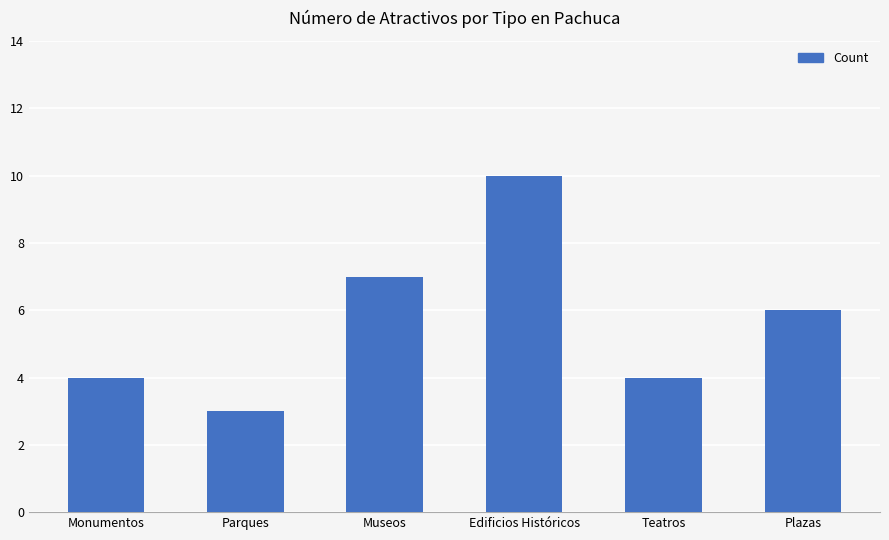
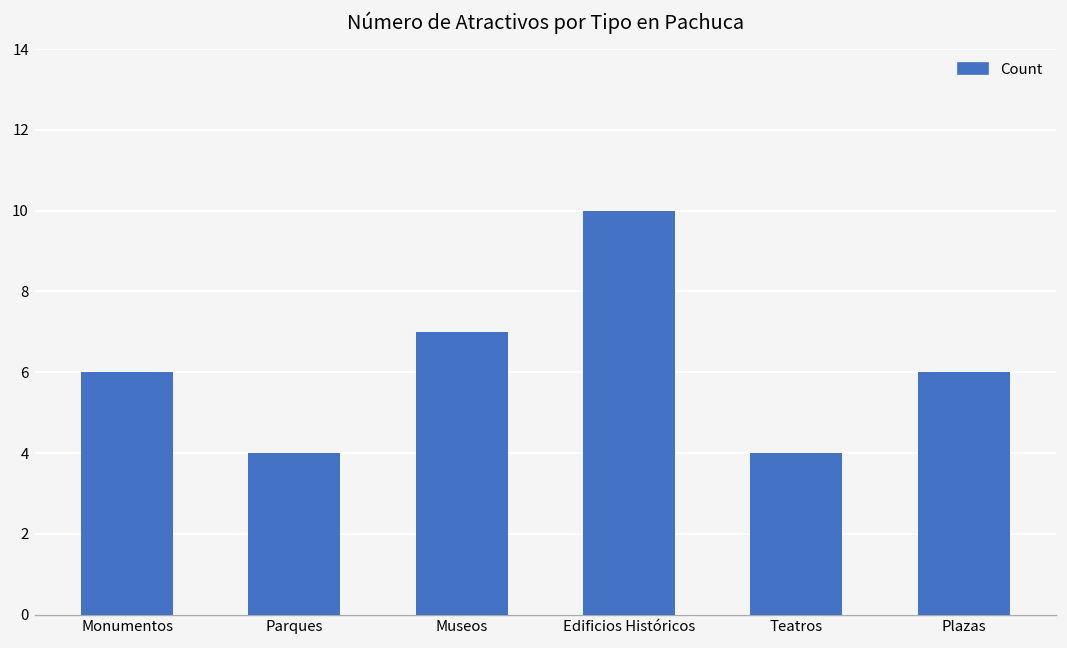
  {
-   "Monumentos": 4,
-   "Parques": 3,
+   "Monumentos": 6,
+   "Parques": 4,
    "Museos": 7,
    "Edificios Históricos": 10,
    "Teatros": 4,
    "Plazas": 6
  }
